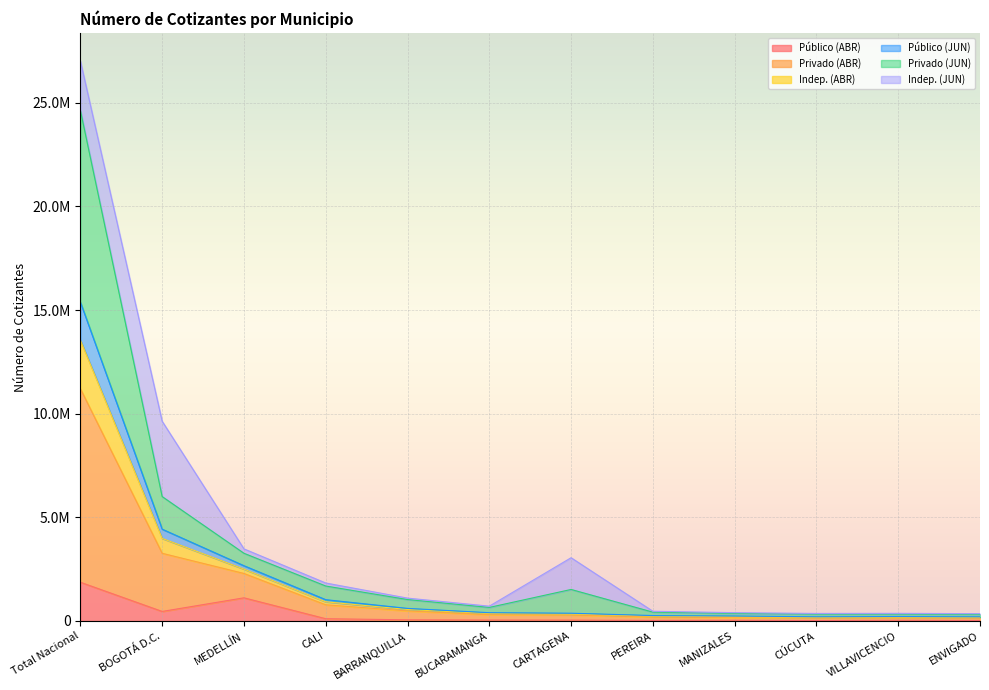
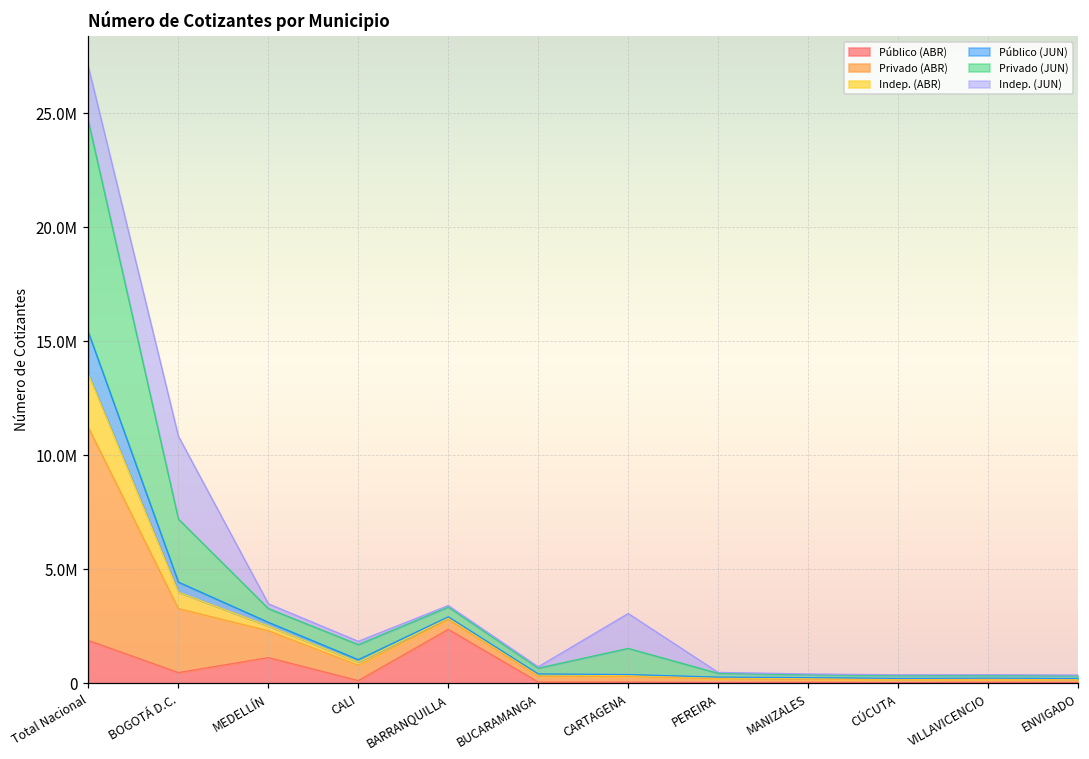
  {
    "Público (ABR)": {
      "Total Nacional": 1900000,
      "BOGOTÁ D.C.": 500000,
      "MEDELLÍN": 1100000,
      "CALI": 100000,
-     "BARRANQUILLA": 100000,
+     "BARRANQUILLA": 2400000,
      "BUCARAMANGA": 0,
      "CARTAGENA": 0,
      "PEREIRA": 0,
      "MANIZALES": 0,
      "CÚCUTA": 0,
      "ENVIGADO": 0
    },
    "Público (JUN)": {
      "Total Nacional": 1800000,
      "BOGOTÁ D.C.": 400000,
      "MEDELLÍN": 200000
    },
    "Privado (JUN)": {
      "Total Nacional": 9300000,
-     "BOGOTÁ D.C.": 1600000,
+     "BOGOTÁ D.C.": 2800000,
      "MEDELLÍN": 600000,
      "CALI": 700000,
      "CARTAGENA": 1100000
    },
    "Indep. (JUN)": {
      "Total Nacional": 2400000,
      "BOGOTÁ D.C.": 3600000,
      "MEDELLÍN": 200000,
      "CALI": 100000,
      "CARTAGENA": 1500000
    }
  }
